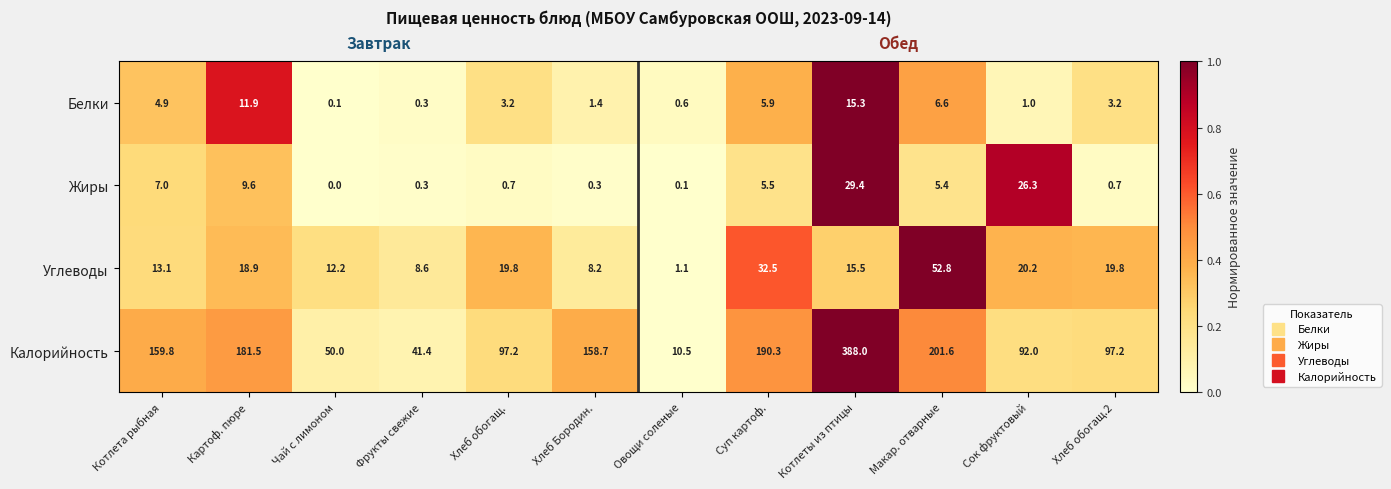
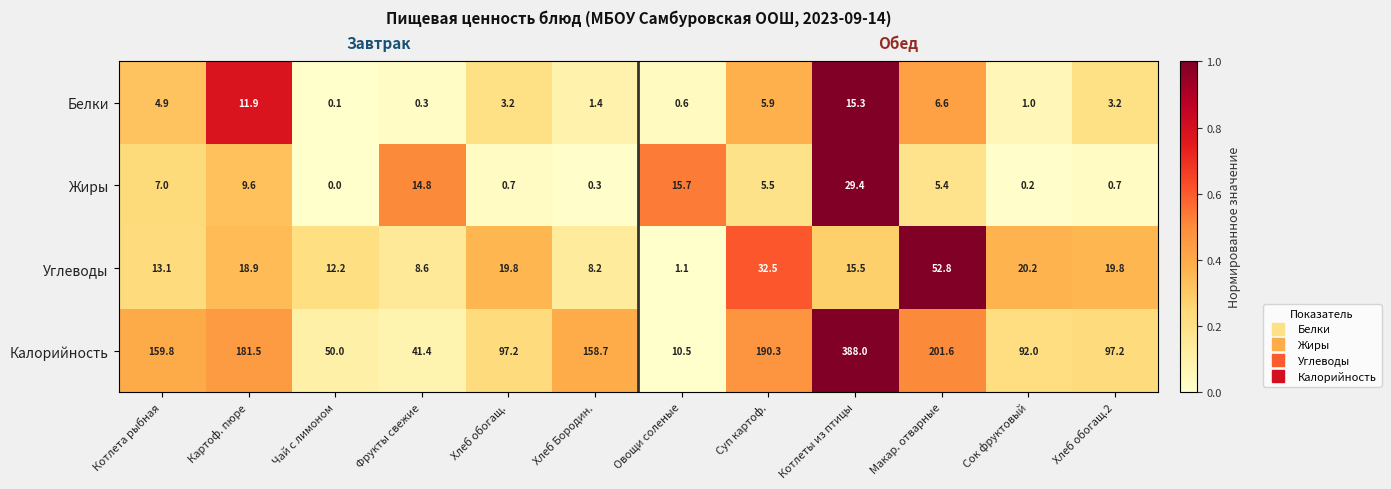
  {
    "Белки": {
      "Котлета рыбная": 4.9,
      "Картоф. пюре": 11.9,
      "Чай с лимоном": 0.1,
      "Фрукты свежие": 0.3,
      "Хлеб обогащ.": 3.2,
      "Хлеб Бородин.": 1.4,
      "Овощи соленые": 0.6,
      "Суп картоф.": 5.9,
      "Котлеты из птицы": 15.3,
      "Макар. отварные": 6.6,
      "Сок фруктовый": 1.0,
      "Хлеб обогащ.2": 3.2
    },
    "Жиры": {
      "Котлета рыбная": 7.0,
      "Картоф. пюре": 9.6,
      "Чай с лимоном": 0.0,
-     "Фрукты свежие": 0.3,
+     "Фрукты свежие": 14.8,
      "Хлеб обогащ.": 0.7,
      "Хлеб Бородин.": 0.3,
-     "Овощи соленые": 0.1,
+     "Овощи соленые": 15.7,
      "Суп картоф.": 5.5,
      "Котлеты из птицы": 29.4,
      "Макар. отварные": 5.4,
-     "Сок фруктовый": 26.3,
+     "Сок фруктовый": 0.2,
      "Хлеб обогащ.2": 0.7
    },
    "Углеводы": {
      "Котлета рыбная": 13.1,
      "Картоф. пюре": 18.9,
      "Чай с лимоном": 12.2,
      "Фрукты свежие": 8.6,
      "Хлеб обогащ.": 19.8,
      "Хлеб Бородин.": 8.2,
      "Овощи соленые": 1.1,
      "Суп картоф.": 32.5,
      "Котлеты из птицы": 15.5,
      "Макар. отварные": 52.8,
      "Сок фруктовый": 20.2,
      "Хлеб обогащ.2": 19.8
    },
    "Калорийность": {
      "Котлета рыбная": 159.8,
      "Картоф. пюре": 181.5,
      "Чай с лимоном": 50.0,
      "Фрукты свежие": 41.4,
      "Хлеб обогащ.": 97.2,
      "Хлеб Бородин.": 158.7,
      "Овощи соленые": 10.5,
      "Суп картоф.": 190.3,
      "Котлеты из птицы": 388.0,
      "Макар. отварные": 201.6,
      "Сок фруктовый": 92.0,
      "Хлеб обогащ.2": 97.2
    }
  }
